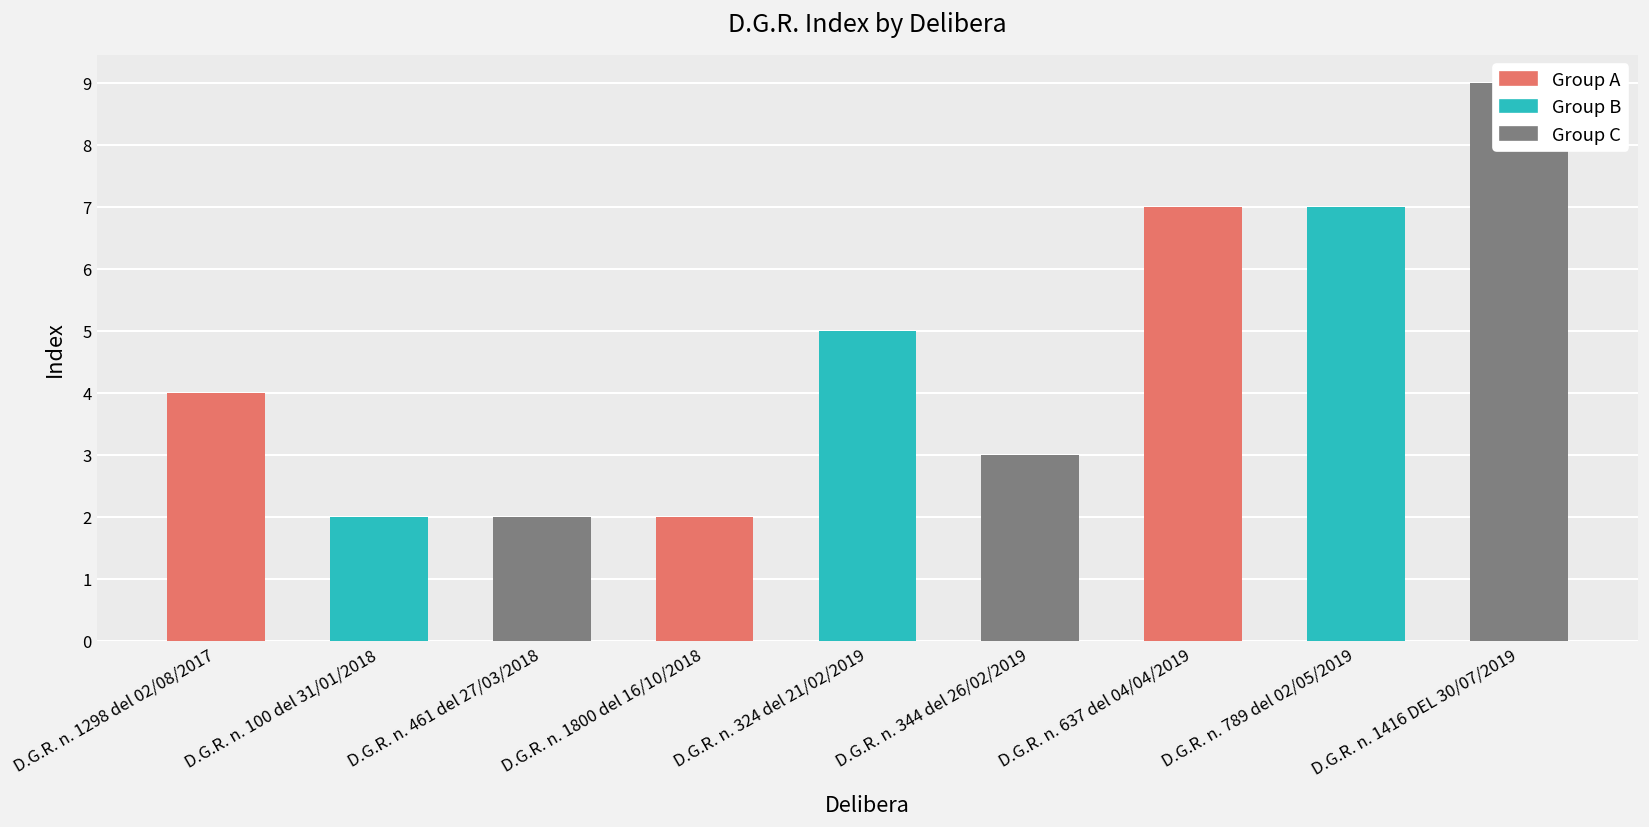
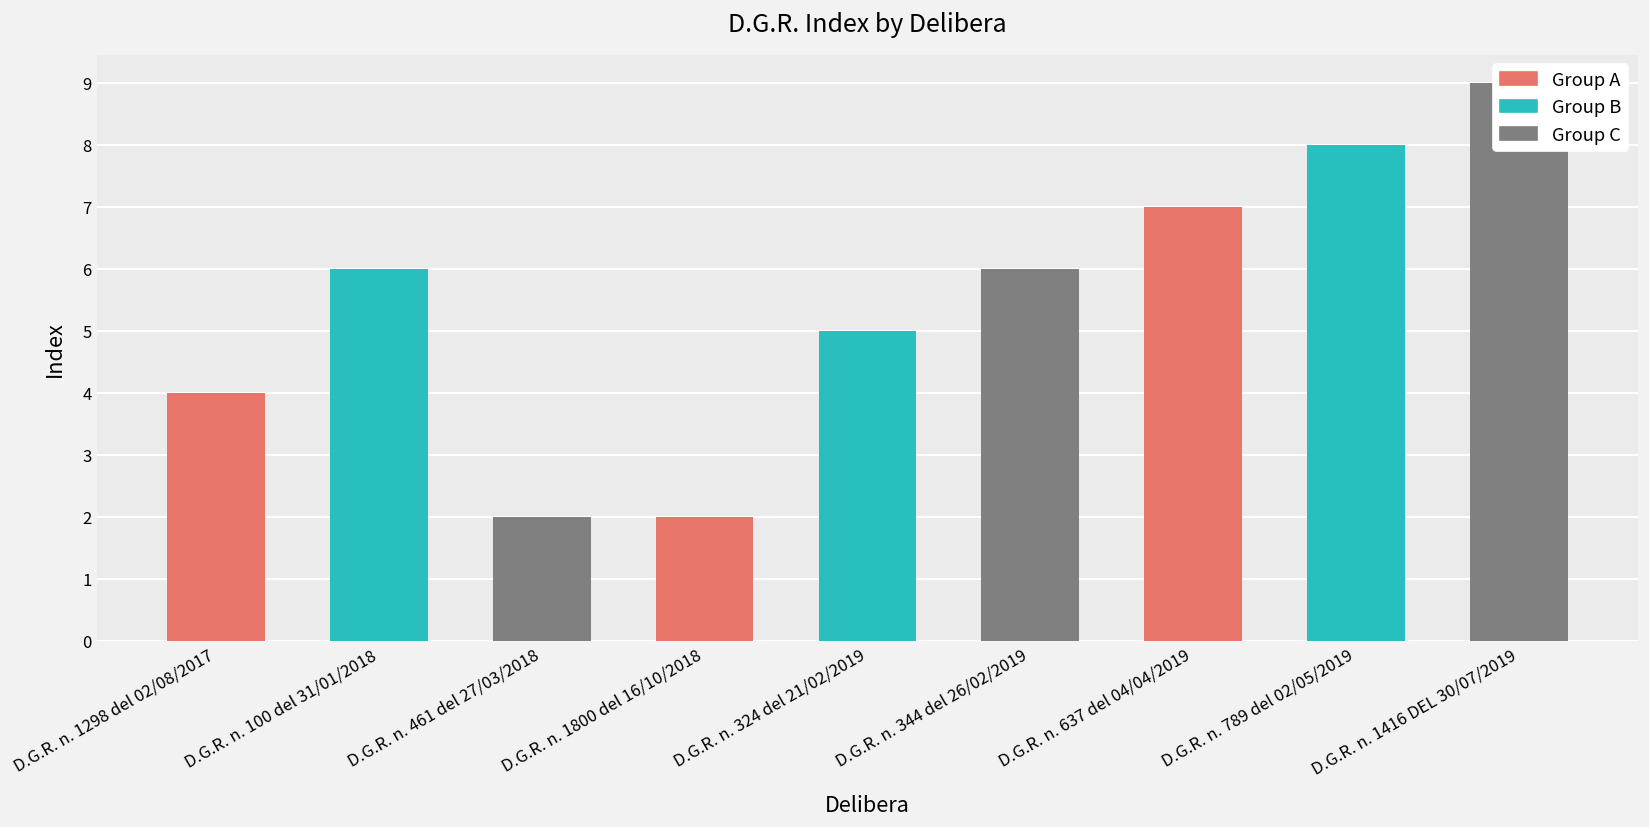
  {
    "D.G.R. n. 1298 del 02/08/2017": 4,
-   "D.G.R. n. 100 del 31/01/2018": 2,
+   "D.G.R. n. 100 del 31/01/2018": 6,
    "D.G.R. n. 461 del 27/03/2018": 2,
    "D.G.R. n. 1800 del 16/10/2018": 2,
    "D.G.R. n. 324 del 21/02/2019": 5,
-   "D.G.R. n. 344 del 26/02/2019": 3,
+   "D.G.R. n. 344 del 26/02/2019": 6,
    "D.G.R. n. 637 del 04/04/2019": 7,
-   "D.G.R. n. 789 del 02/05/2019": 7
+   "D.G.R. n. 789 del 02/05/2019": 8
  }
